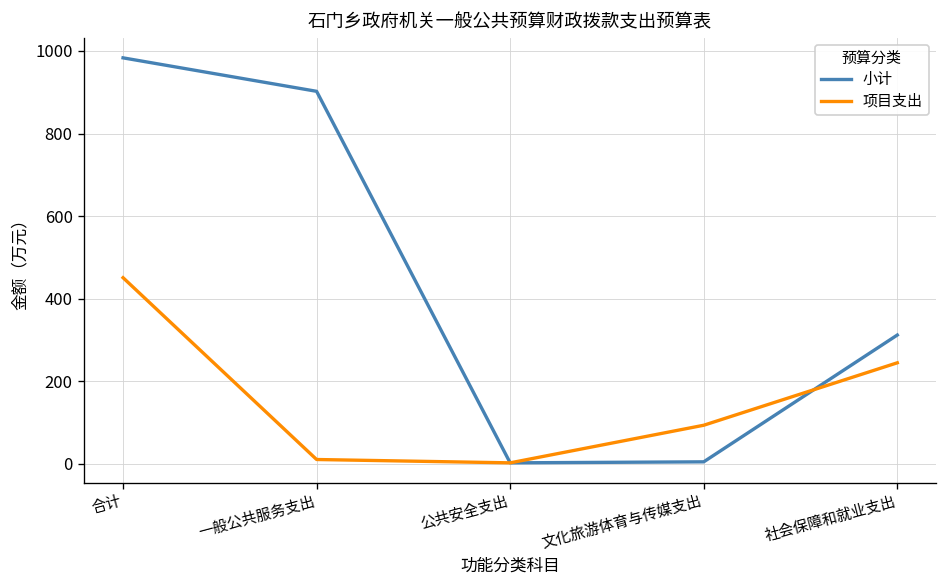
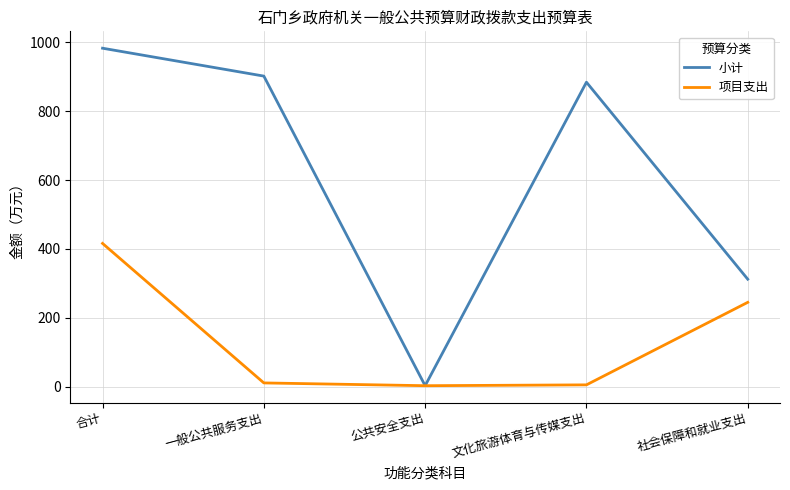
  {
    "小计": {
      "合计": 980,
      "一般公共服务支出": 900,
-     "文化旅游体育与传媒支出": 10,
+     "文化旅游体育与传媒支出": 880,
      "社会保障和就业支出": 310
    },
    "项目支出": {
-     "合计": 450,
+     "合计": 420,
      "一般公共服务支出": 10,
-     "文化旅游体育与传媒支出": 90,
+     "文化旅游体育与传媒支出": 10,
      "社会保障和就业支出": 240
    }
  }
